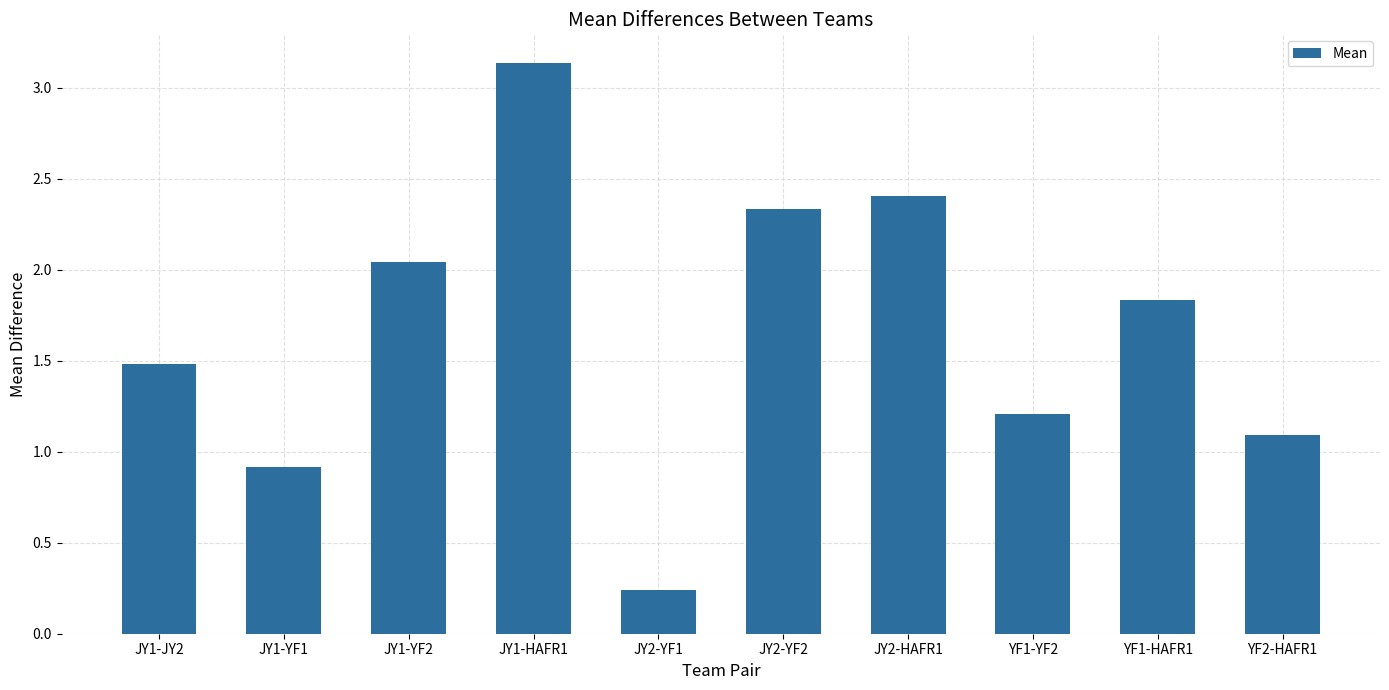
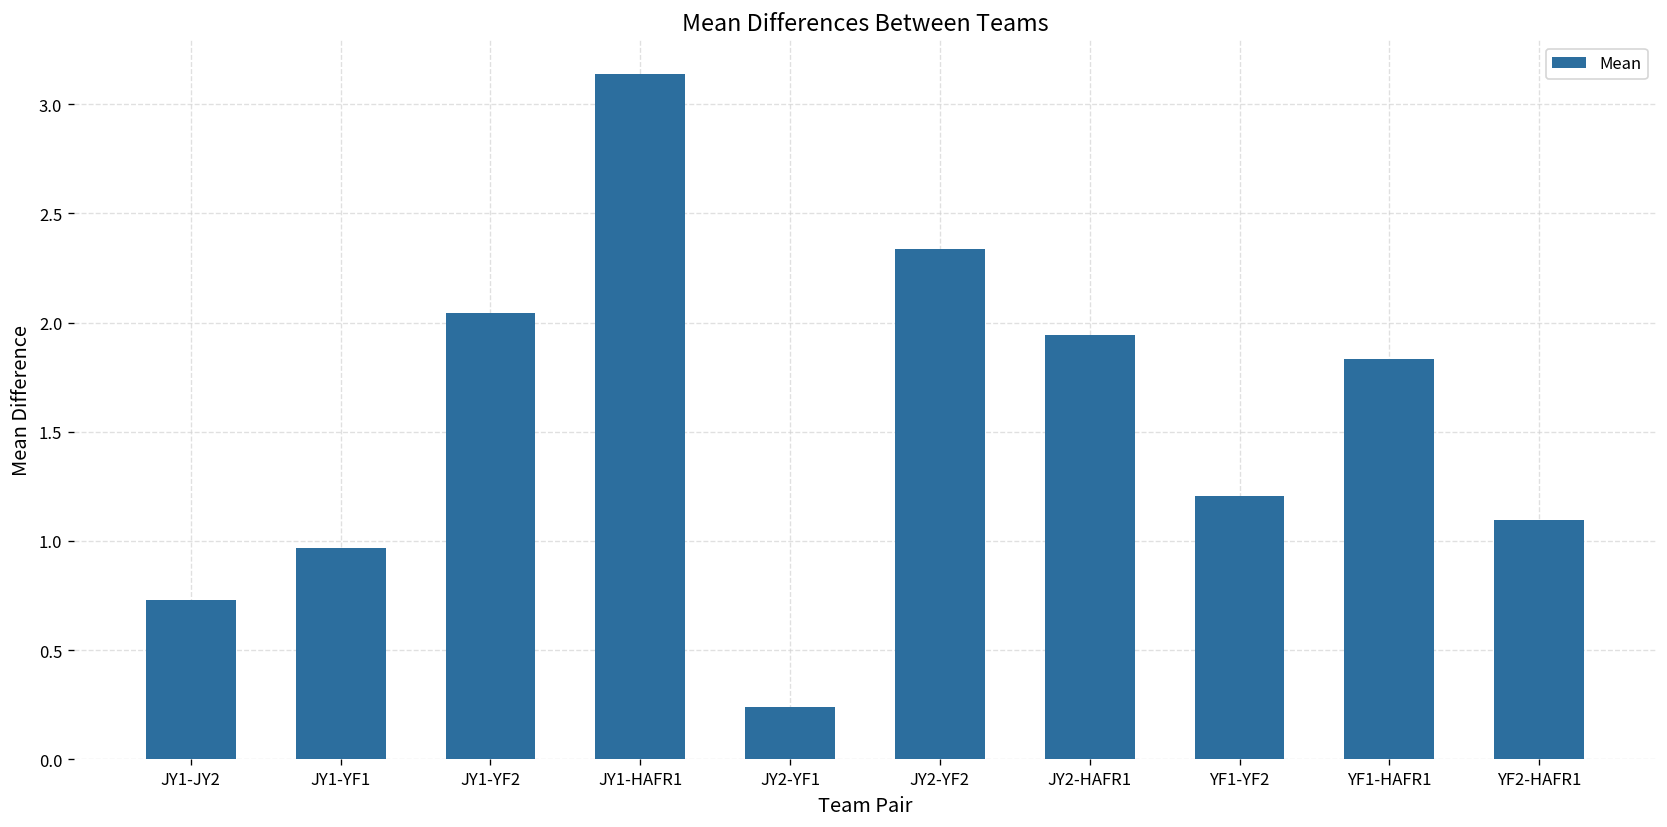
  {
-   "JY1-JY2": 1.48,
-   "JY1-YF1": 0.91,
+   "JY1-JY2": 0.73,
+   "JY1-YF1": 0.97,
    "JY1-YF2": 2.04,
    "JY1-HAFR1": 3.14,
    "JY2-YF1": 0.24,
    "JY2-YF2": 2.33,
-   "JY2-HAFR1": 2.41,
+   "JY2-HAFR1": 1.94,
    "YF1-YF2": 1.21,
    "YF1-HAFR1": 1.83,
    "YF2-HAFR1": 1.09
  }
